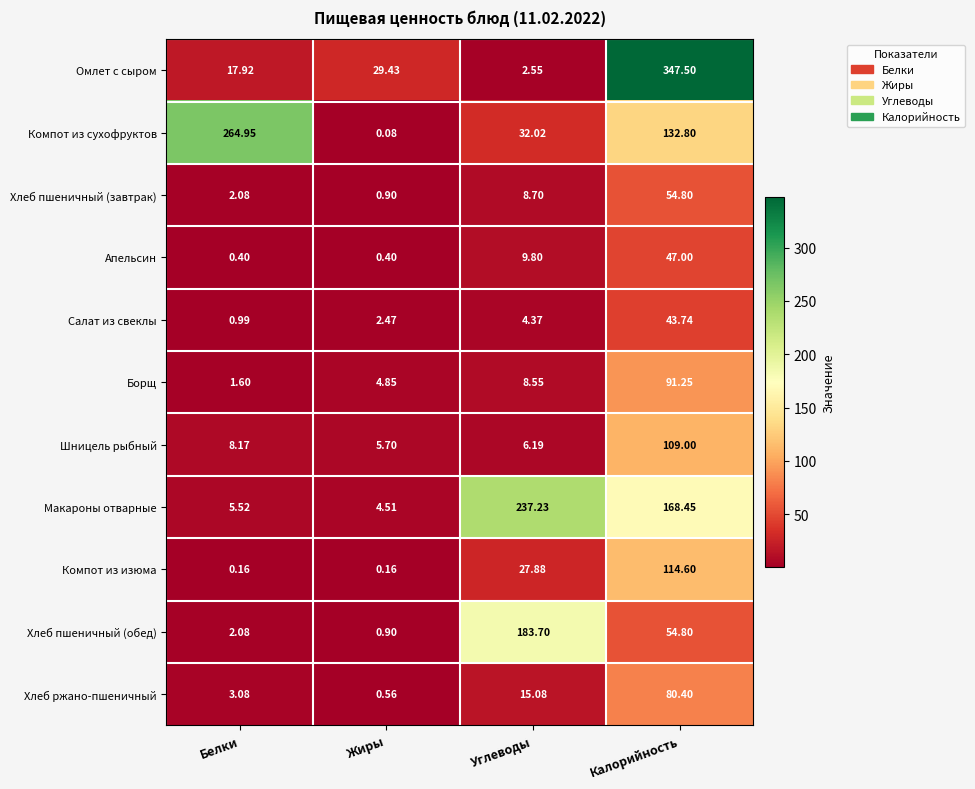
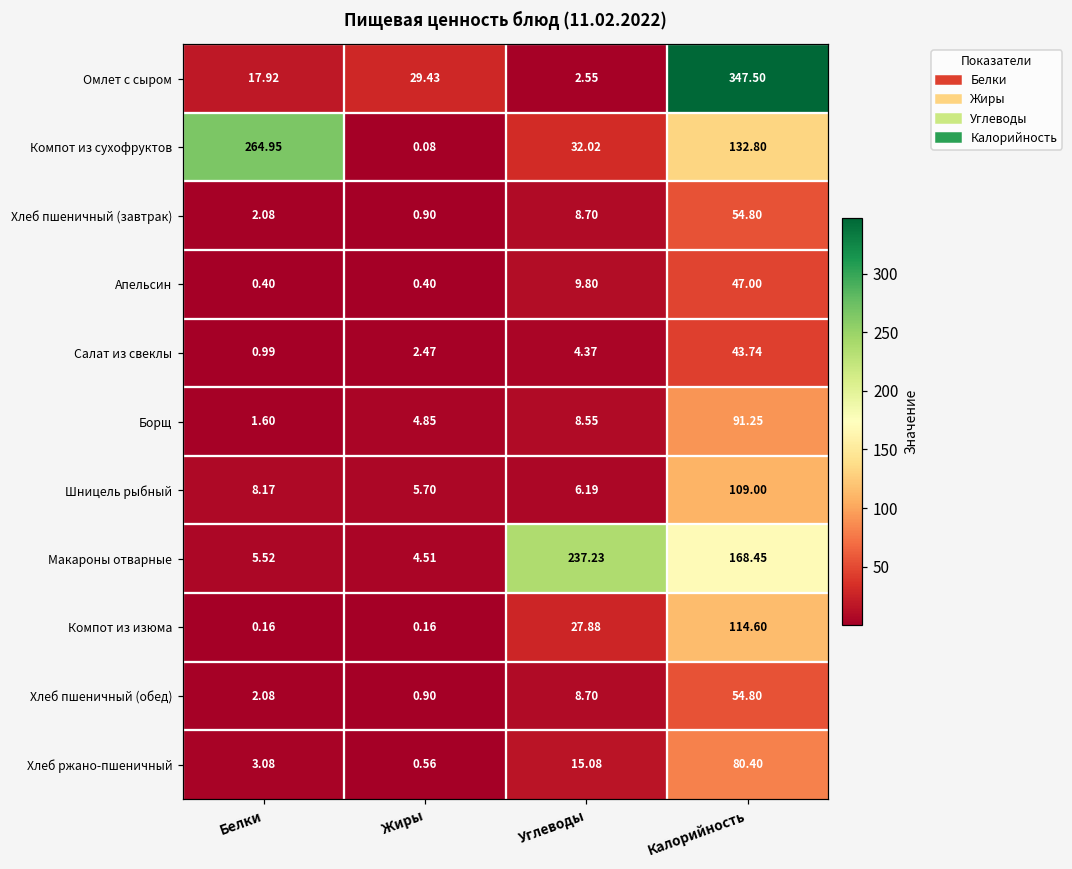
  {
    "Омлет с сыром": {
      "Белки": 17.92,
      "Жиры": 29.43,
      "Углеводы": 2.55,
      "Калорийность": 347.50
    },
    "Компот из сухофруктов": {
      "Белки": 264.95,
      "Жиры": 0.08,
      "Углеводы": 32.02,
      "Калорийность": 132.80
    },
    "Хлеб пшеничный (завтрак)": {
      "Белки": 2.08,
      "Жиры": 0.90,
      "Углеводы": 8.70,
      "Калорийность": 54.80
    },
    "Апельсин": {
      "Белки": 0.40,
      "Жиры": 0.40,
      "Углеводы": 9.80,
      "Калорийность": 47.00
    },
    "Салат из свеклы": {
      "Белки": 0.99,
      "Жиры": 2.47,
      "Углеводы": 4.37,
      "Калорийность": 43.74
    },
    "Борщ": {
      "Белки": 1.60,
      "Жиры": 4.85,
      "Углеводы": 8.55,
      "Калорийность": 91.25
    },
    "Шницель рыбный": {
      "Белки": 8.17,
      "Жиры": 5.70,
      "Углеводы": 6.19,
      "Калорийность": 109.00
    },
    "Макароны отварные": {
      "Белки": 5.52,
      "Жиры": 4.51,
      "Углеводы": 237.23,
      "Калорийность": 168.45
    },
    "Компот из изюма": {
      "Белки": 0.16,
      "Жиры": 0.16,
      "Углеводы": 27.88,
      "Калорийность": 114.60
    },
    "Хлеб пшеничный (обед)": {
      "Белки": 2.08,
      "Жиры": 0.90,
-     "Углеводы": 183.70,
+     "Углеводы": 8.70,
      "Калорийность": 54.80
    },
    "Хлеб ржано-пшеничный": {
      "Белки": 3.08,
      "Жиры": 0.56,
      "Углеводы": 15.08,
      "Калорийность": 80.40
    }
  }
